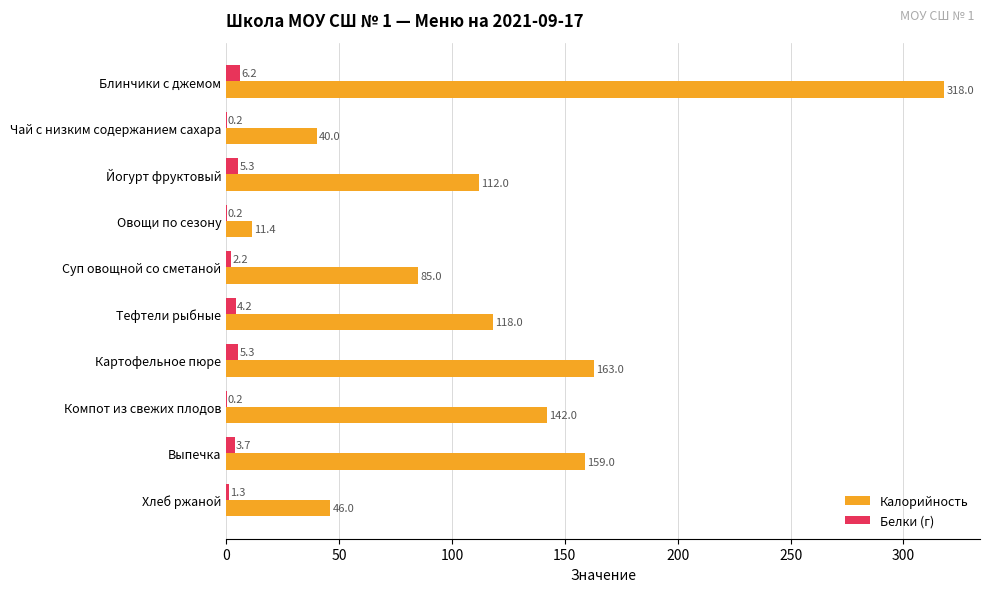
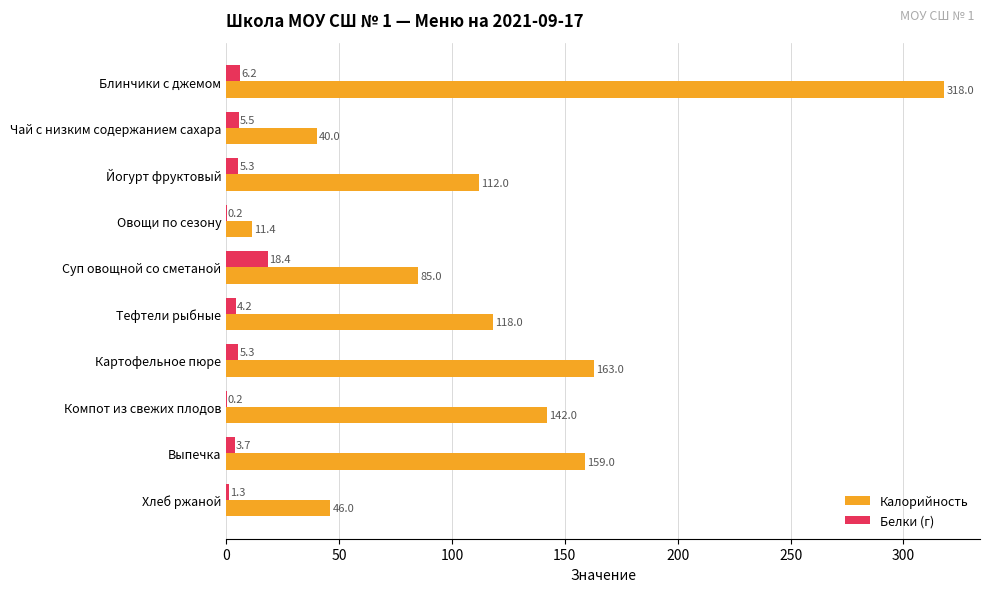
  {
    "Калорийность": {
      "Блинчики с джемом": 318.0,
      "Чай с низким содержанием сахара": 40.0,
      "Йогурт фруктовый": 112.0,
      "Овощи по сезону": 11.4,
      "Суп овощной со сметаной": 85.0,
      "Тефтели рыбные": 118.0,
      "Картофельное пюре": 163.0,
      "Компот из свежих плодов": 142.0,
      "Выпечка": 159.0,
      "Хлеб ржаной": 46.0
    },
    "Белки (г)": {
      "Блинчики с джемом": 6.2,
-     "Чай с низким содержанием сахара": 0.2,
+     "Чай с низким содержанием сахара": 5.5,
      "Йогурт фруктовый": 5.3,
      "Овощи по сезону": 0.2,
-     "Суп овощной со сметаной": 2.2,
+     "Суп овощной со сметаной": 18.4,
      "Тефтели рыбные": 4.2,
      "Картофельное пюре": 5.3,
      "Компот из свежих плодов": 0.2,
      "Выпечка": 3.7,
      "Хлеб ржаной": 1.3
    }
  }
